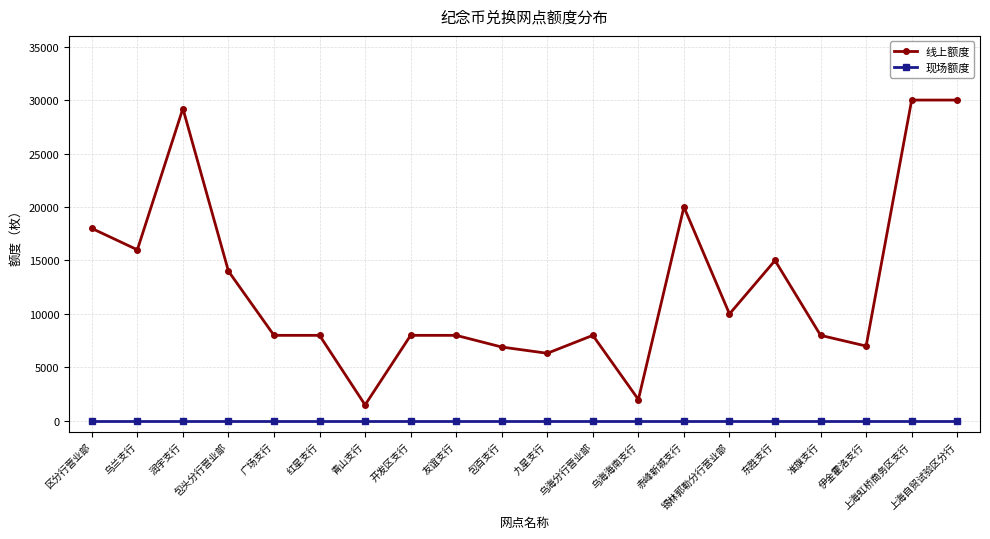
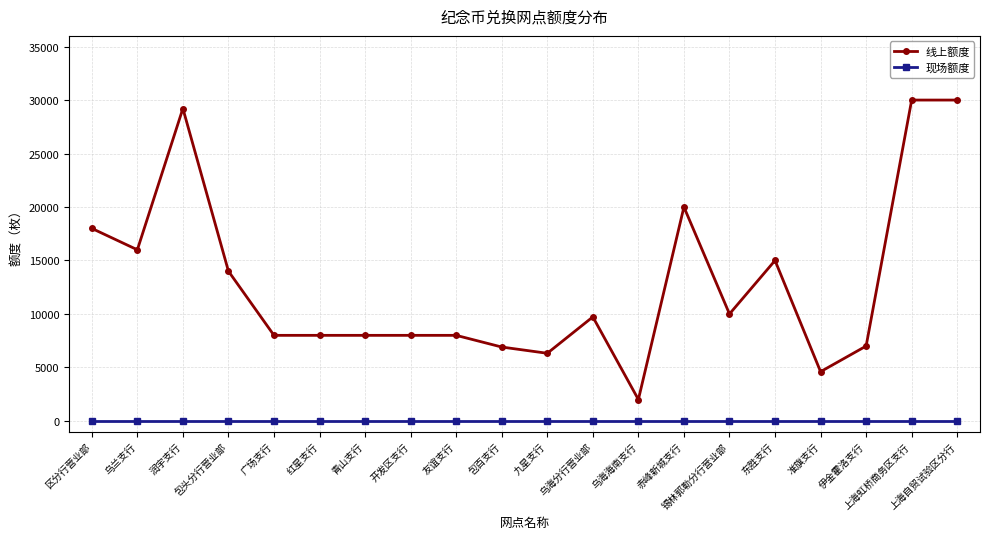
  {
    "线上额度": {
      "区分行营业部": 18000,
      "乌兰支行": 16000,
      "润宇支行": 29200,
      "包头分行营业部": 14000,
      "广场支行": 8000,
      "红星支行": 8000,
-     "青山支行": 1500,
+     "青山支行": 8000,
      "开发区支行": 8000,
      "友谊支行": 8000,
      "包百支行": 6900,
      "九星支行": 6300,
-     "乌海分行营业部": 8000,
+     "乌海分行营业部": 9700,
      "乌海海南支行": 2000,
      "赤峰新城支行": 20000,
      "锡林郭勒分行营业部": 10000,
      "东胜支行": 15000,
-     "准旗支行": 8000,
+     "准旗支行": 4600,
      "伊金霍洛支行": 7000,
      "上海虹桥商务区支行": 30000,
      "上海自贸试验区分行": 30000
    },
    "现场额度": {
      "区分行营业部": 0,
      "乌兰支行": 0,
      "润宇支行": 0,
      "包头分行营业部": 0,
      "广场支行": 0,
      "红星支行": 0,
      "青山支行": 0,
      "开发区支行": 0,
      "友谊支行": 0,
      "包百支行": 0,
      "九星支行": 0,
      "乌海分行营业部": 0,
      "乌海海南支行": 0,
      "赤峰新城支行": 0,
      "锡林郭勒分行营业部": 0,
      "东胜支行": 0,
      "准旗支行": 0,
      "伊金霍洛支行": 0,
      "上海虹桥商务区支行": 0,
      "上海自贸试验区分行": 0
    }
  }
